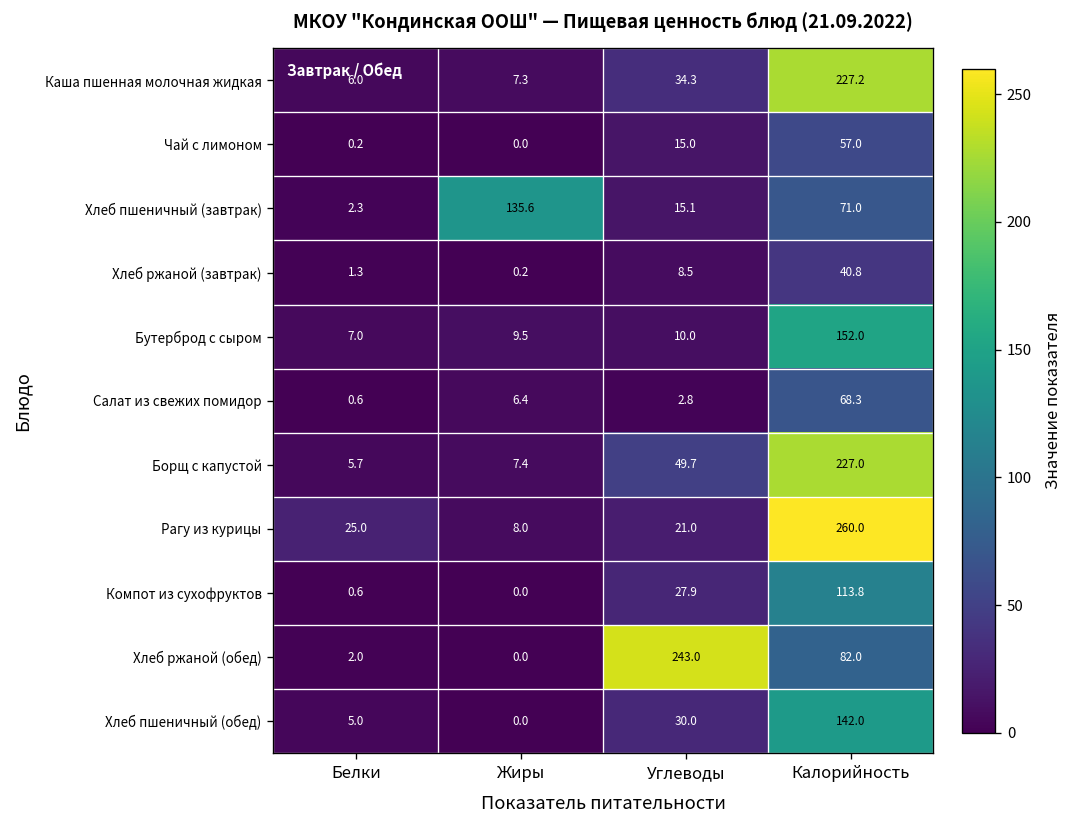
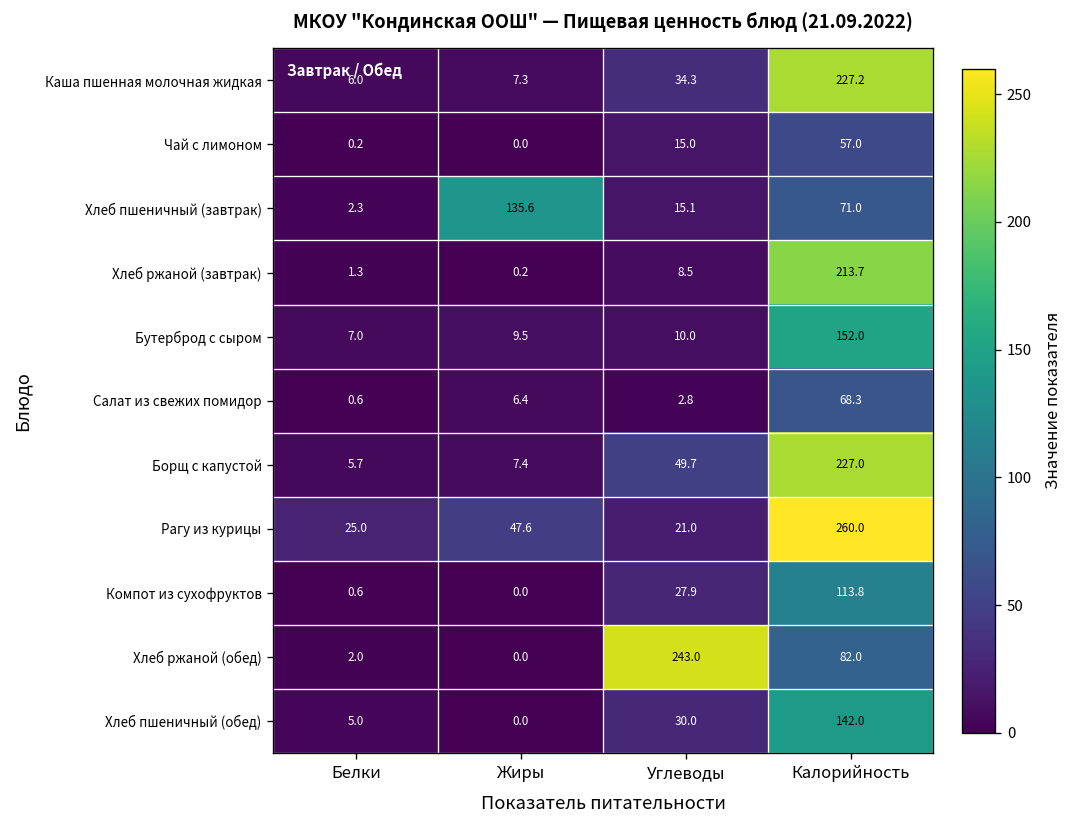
  {
    "Каша пшенная молочная жидкая": {
      "Жиры": 7.3,
      "Углеводы": 34.3,
      "Калорийность": 227.2
    },
    "Чай с лимоном": {
      "Белки": 0.2,
      "Жиры": 0.0,
      "Углеводы": 15.0,
      "Калорийность": 57.0
    },
    "Хлеб пшеничный (завтрак)": {
      "Белки": 2.3,
      "Жиры": 135.6,
      "Углеводы": 15.1,
      "Калорийность": 71.0
    },
    "Хлеб ржаной (завтрак)": {
      "Белки": 1.3,
      "Жиры": 0.2,
      "Углеводы": 8.5,
-     "Калорийность": 40.8
+     "Калорийность": 213.7
    },
    "Бутерброд с сыром": {
      "Белки": 7.0,
      "Жиры": 9.5,
      "Углеводы": 10.0,
      "Калорийность": 152.0
    },
    "Салат из свежих помидор": {
      "Белки": 0.6,
      "Жиры": 6.4,
      "Углеводы": 2.8,
      "Калорийность": 68.3
    },
    "Борщ с капустой": {
      "Белки": 5.7,
      "Жиры": 7.4,
      "Углеводы": 49.7,
      "Калорийность": 227.0
    },
    "Рагу из курицы": {
      "Белки": 25.0,
-     "Жиры": 8.0,
+     "Жиры": 47.6,
      "Углеводы": 21.0,
      "Калорийность": 260.0
    },
    "Компот из сухофруктов": {
      "Белки": 0.6,
      "Жиры": 0.0,
      "Углеводы": 27.9,
      "Калорийность": 113.8
    },
    "Хлеб ржаной (обед)": {
      "Белки": 2.0,
      "Жиры": 0.0,
      "Углеводы": 243.0,
      "Калорийность": 82.0
    },
    "Хлеб пшеничный (обед)": {
      "Белки": 5.0,
      "Жиры": 0.0,
      "Углеводы": 30.0,
      "Калорийность": 142.0
    }
  }
